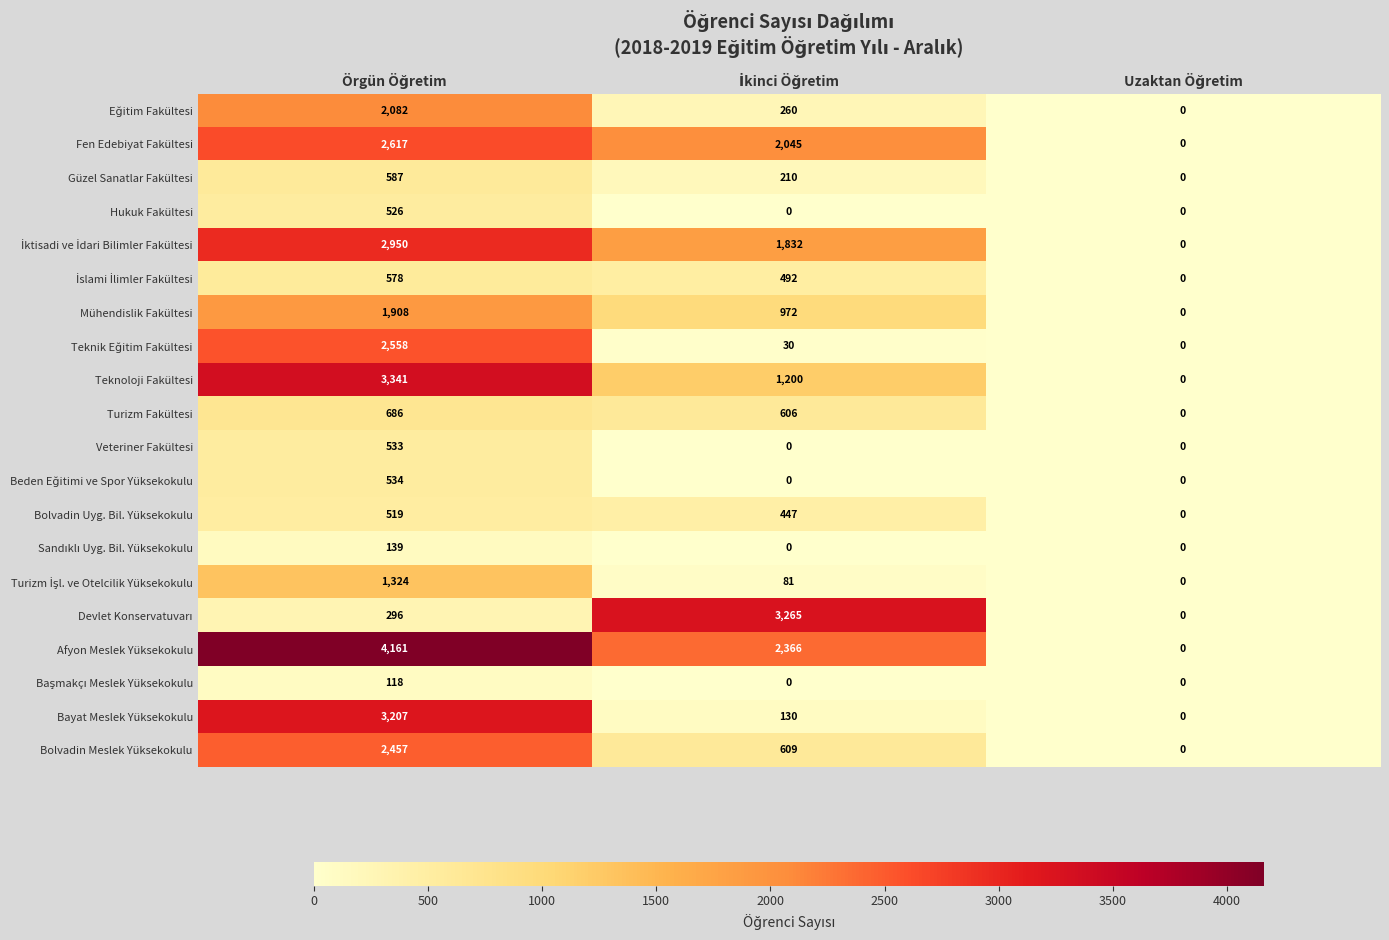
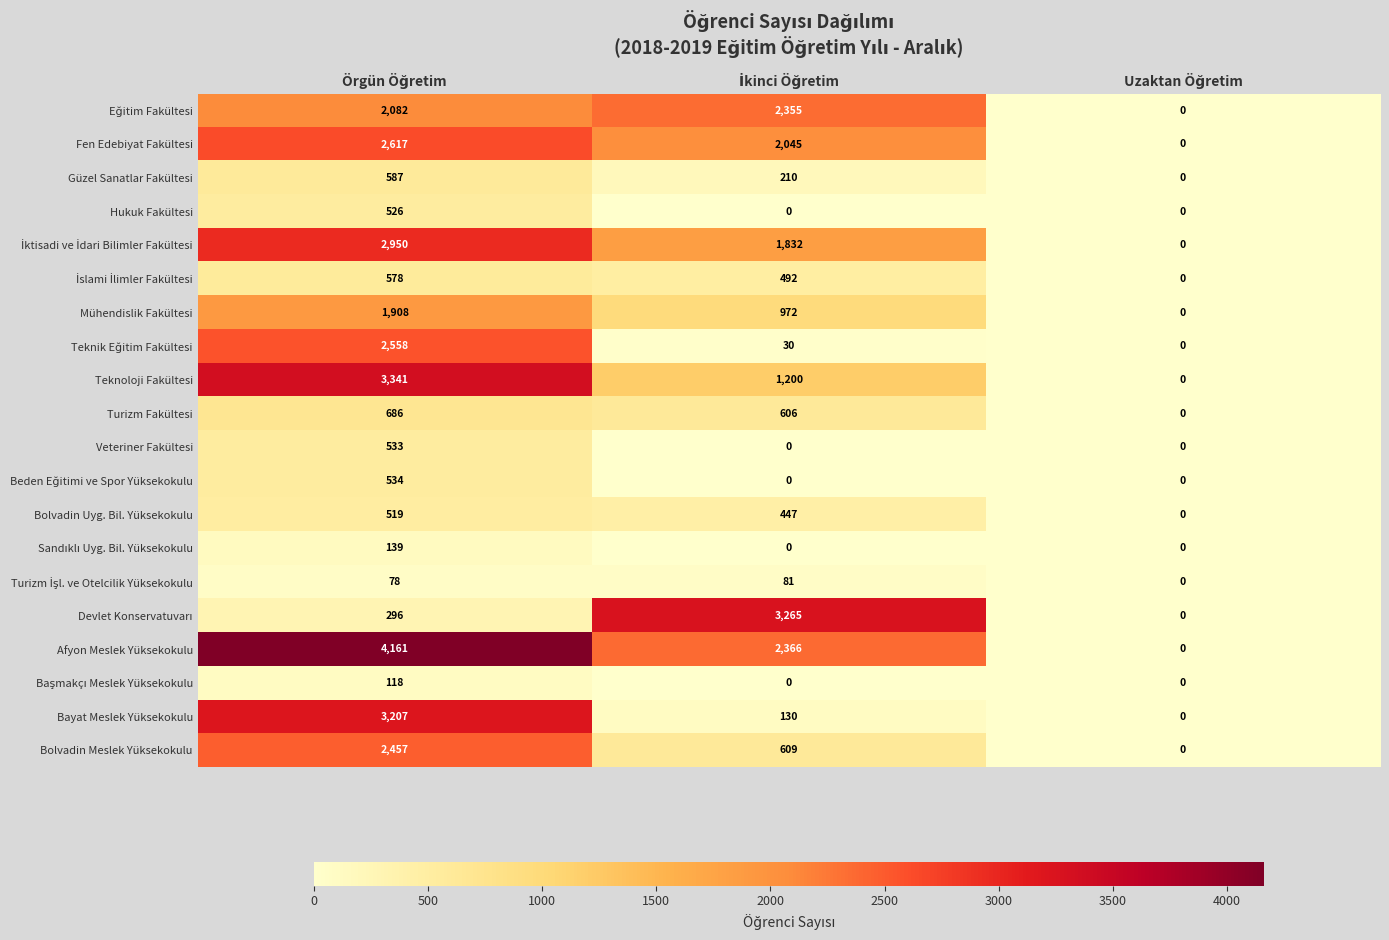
  {
    "Eğitim Fakültesi": {
      "Örgün Öğretim": "2,082",
-     "İkinci Öğretim": "260",
+     "İkinci Öğretim": "2,355",
      "Uzaktan Öğretim": "0"
    },
    "Fen Edebiyat Fakültesi": {
      "Örgün Öğretim": "2,617",
      "İkinci Öğretim": "2,045",
      "Uzaktan Öğretim": "0"
    },
    "Güzel Sanatlar Fakültesi": {
      "Örgün Öğretim": "587",
      "İkinci Öğretim": "210",
      "Uzaktan Öğretim": "0"
    },
    "Hukuk Fakültesi": {
      "Örgün Öğretim": "526",
      "İkinci Öğretim": "0",
      "Uzaktan Öğretim": "0"
    },
    "İktisadi ve İdari Bilimler Fakültesi": {
      "Örgün Öğretim": "2,950",
      "İkinci Öğretim": "1,832",
      "Uzaktan Öğretim": "0"
    },
    "İslami İlimler Fakültesi": {
      "Örgün Öğretim": "578",
      "İkinci Öğretim": "492",
      "Uzaktan Öğretim": "0"
    },
    "Mühendislik Fakültesi": {
      "Örgün Öğretim": "1,908",
      "İkinci Öğretim": "972",
      "Uzaktan Öğretim": "0"
    },
    "Teknik Eğitim Fakültesi": {
      "Örgün Öğretim": "2,558",
      "İkinci Öğretim": "30",
      "Uzaktan Öğretim": "0"
    },
    "Teknoloji Fakültesi": {
      "Örgün Öğretim": "3,341",
      "İkinci Öğretim": "1,200",
      "Uzaktan Öğretim": "0"
    },
    "Turizm Fakültesi": {
      "Örgün Öğretim": "686",
      "İkinci Öğretim": "606",
      "Uzaktan Öğretim": "0"
    },
    "Veteriner Fakültesi": {
      "Örgün Öğretim": "533",
      "İkinci Öğretim": "0",
      "Uzaktan Öğretim": "0"
    },
    "Beden Eğitimi ve Spor Yüksekokulu": {
      "Örgün Öğretim": "534",
      "İkinci Öğretim": "0",
      "Uzaktan Öğretim": "0"
    },
    "Bolvadin Uyg. Bil. Yüksekokulu": {
      "Örgün Öğretim": "519",
      "İkinci Öğretim": "447",
      "Uzaktan Öğretim": "0"
    },
    "Sandıklı Uyg. Bil. Yüksekokulu": {
      "Örgün Öğretim": "139",
      "İkinci Öğretim": "0",
      "Uzaktan Öğretim": "0"
    },
    "Turizm İşl. ve Otelcilik Yüksekokulu": {
-     "Örgün Öğretim": "1,324",
+     "Örgün Öğretim": "78",
      "İkinci Öğretim": "81",
      "Uzaktan Öğretim": "0"
    },
    "Devlet Konservatuvarı": {
      "Örgün Öğretim": "296",
      "İkinci Öğretim": "3,265",
      "Uzaktan Öğretim": "0"
    },
    "Afyon Meslek Yüksekokulu": {
      "Örgün Öğretim": "4,161",
      "İkinci Öğretim": "2,366",
      "Uzaktan Öğretim": "0"
    },
    "Başmakçı Meslek Yüksekokulu": {
      "Örgün Öğretim": "118",
      "İkinci Öğretim": "0",
      "Uzaktan Öğretim": "0"
    },
    "Bayat Meslek Yüksekokulu": {
      "Örgün Öğretim": "3,207",
      "İkinci Öğretim": "130",
      "Uzaktan Öğretim": "0"
    },
    "Bolvadin Meslek Yüksekokulu": {
      "Örgün Öğretim": "2,457",
      "İkinci Öğretim": "609",
      "Uzaktan Öğretim": "0"
    }
  }
